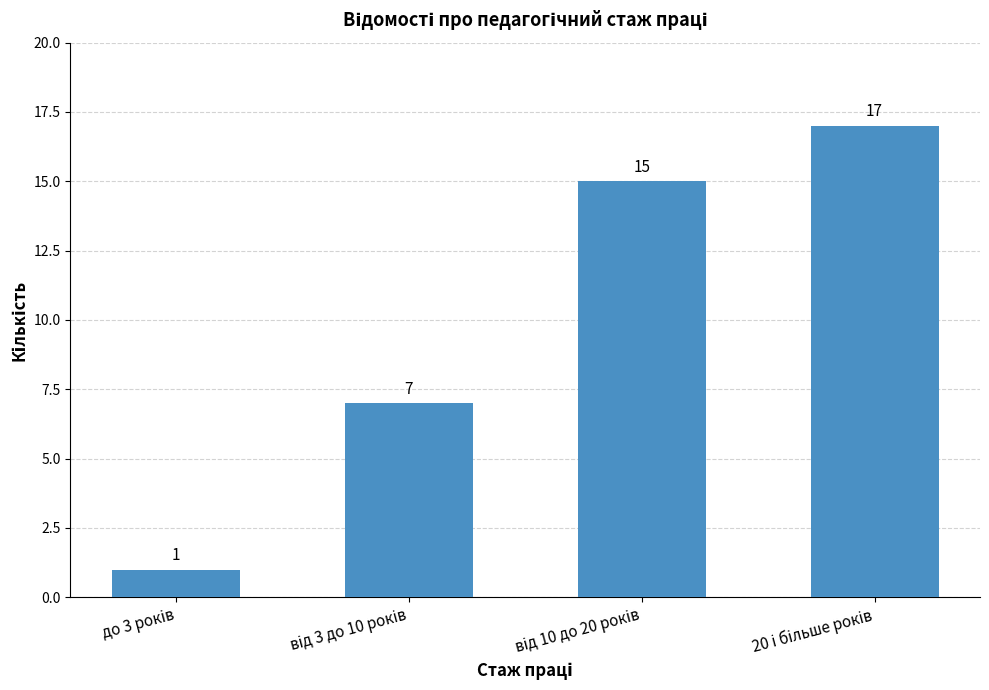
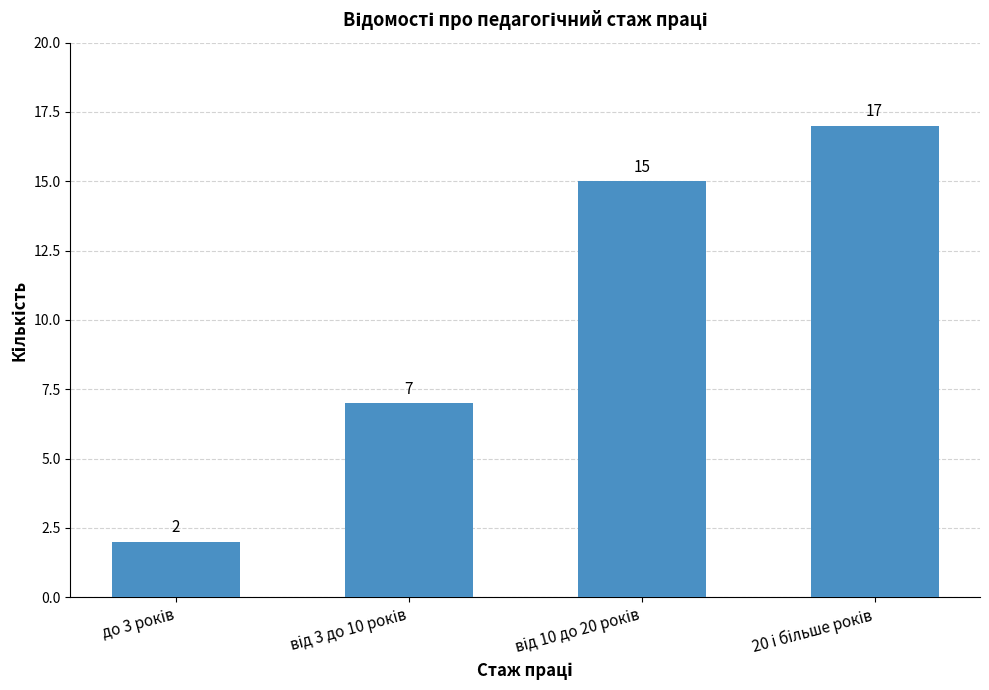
  {
-   "до 3 років": 1,
+   "до 3 років": 2,
    "від 3 до 10 років": 7,
    "від 10 до 20 років": 15,
    "20 і більше років": 17
  }
